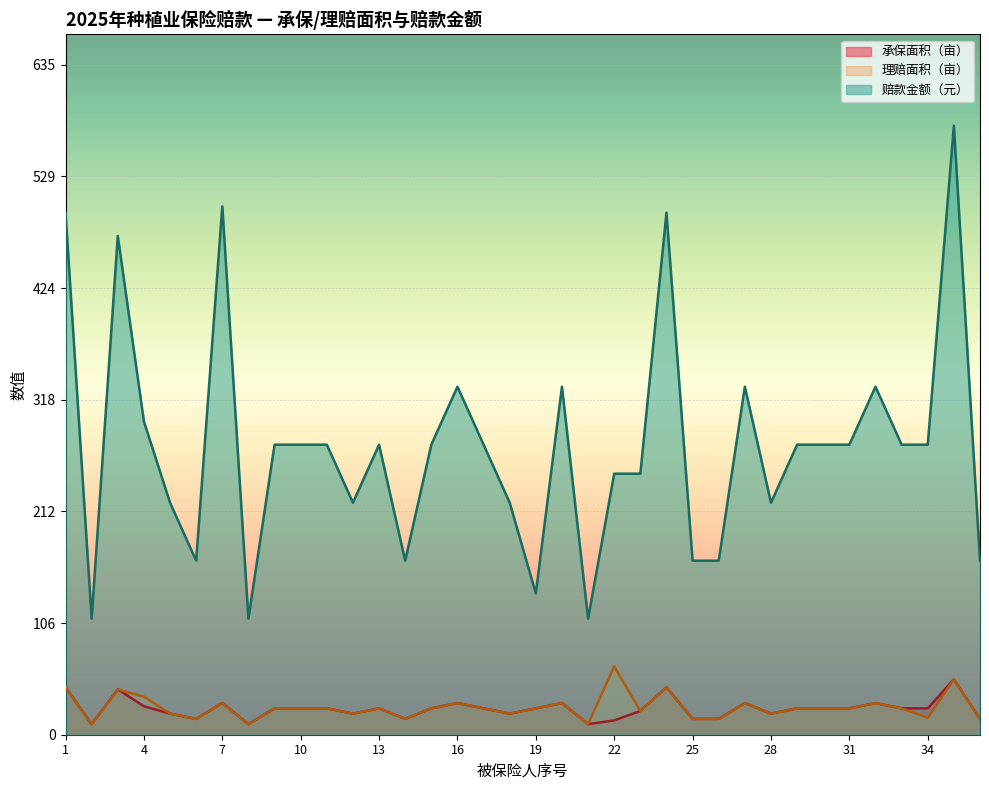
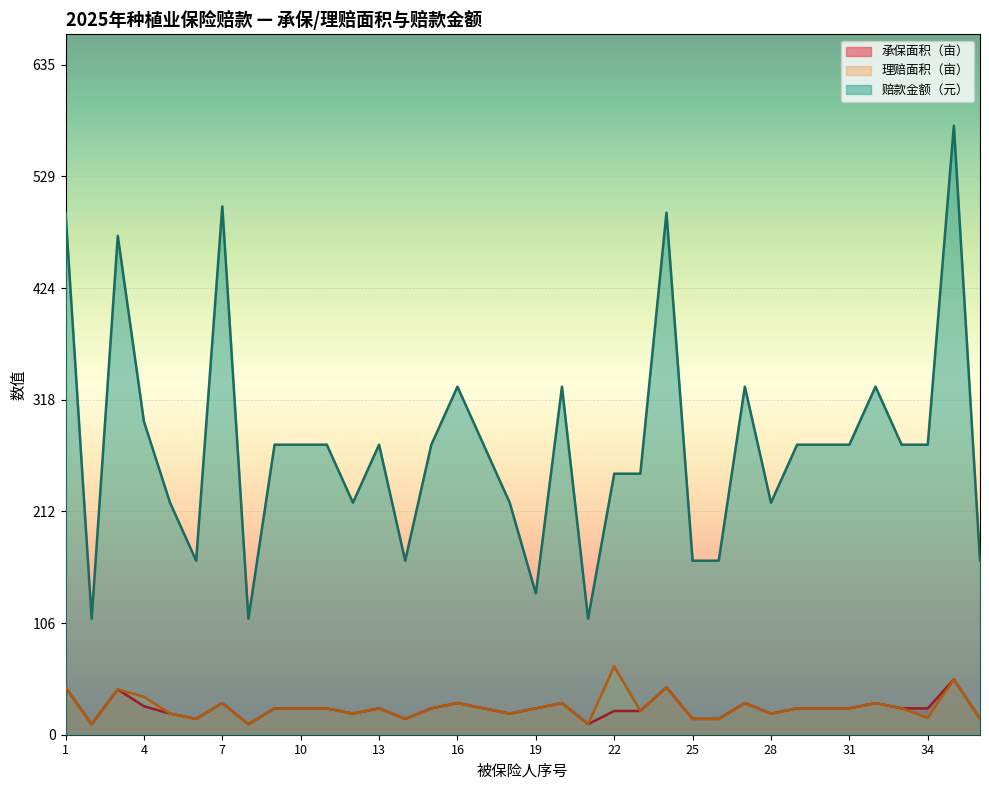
  {
    "承保面积（亩）": {
      "4": 27,
-     "22": 14,
+     "22": 23,
      "34": 25
    },
    "理赔面积（亩）": {
      "4": 36,
      "22": 65,
      "34": 16
    },
    "赔款金额（元）": {
      "1": 495,
      "4": 297,
      "7": 501,
      "10": 275,
      "13": 275,
      "16": 330,
      "19": 134,
      "22": 248,
      "25": 165,
      "28": 220,
      "31": 275,
      "34": 275
    }
  }
